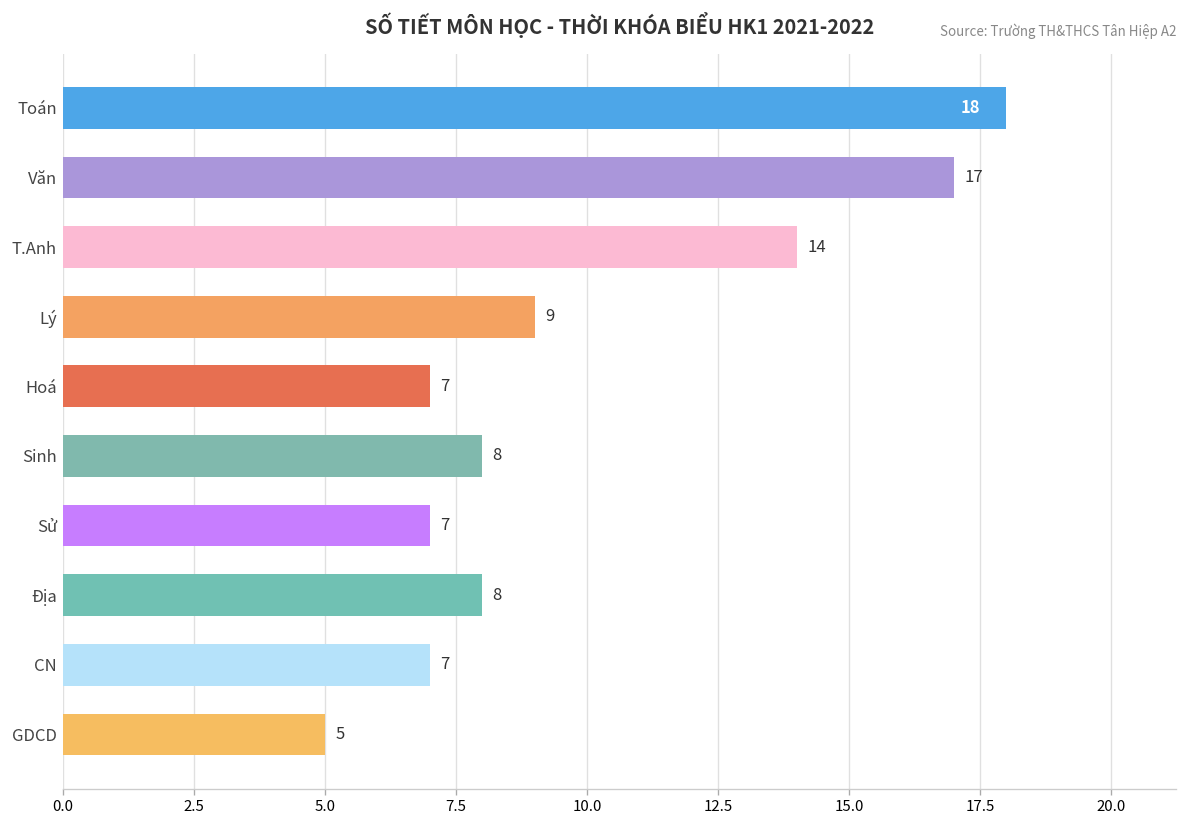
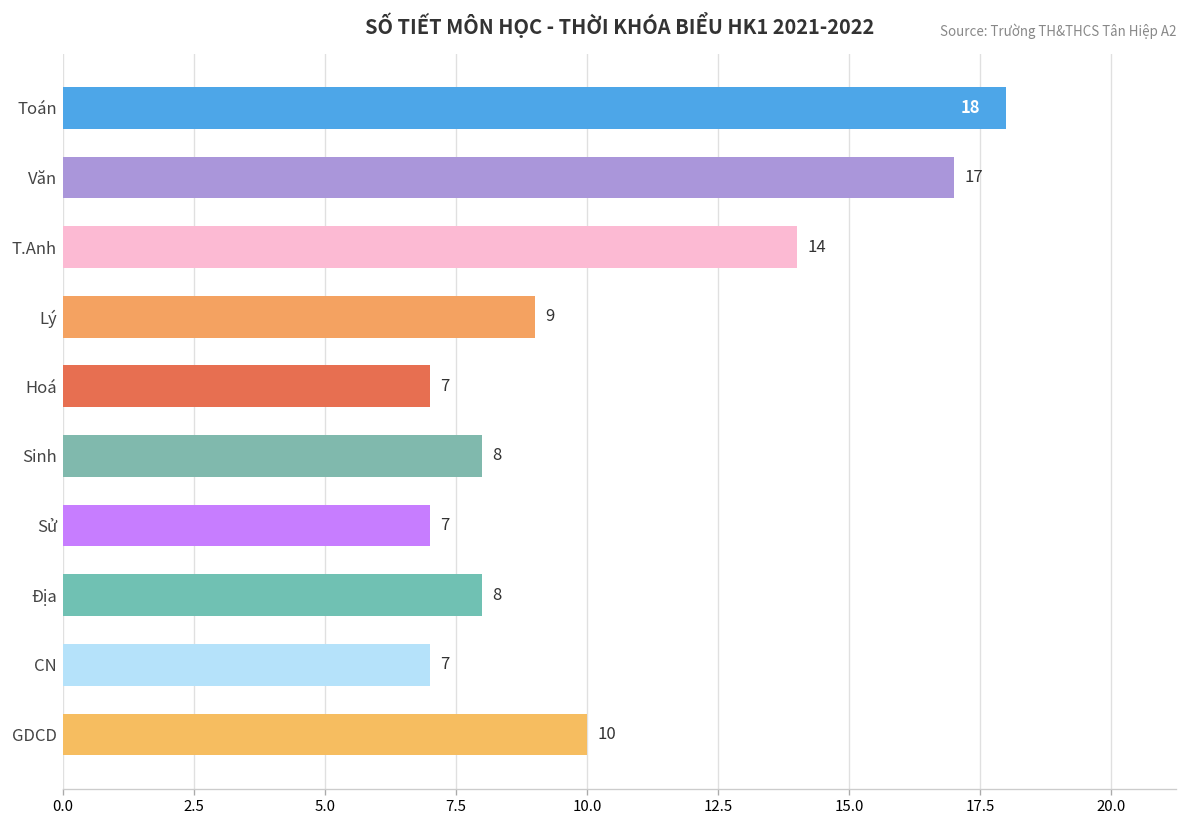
  {
    "Toán": 18,
    "Văn": 17,
    "T.Anh": 14,
    "Lý": 9,
    "Hoá": 7,
    "Sinh": 8,
    "Sử": 7,
    "Địa": 8,
    "CN": 7,
-   "GDCD": 5
+   "GDCD": 10
  }
